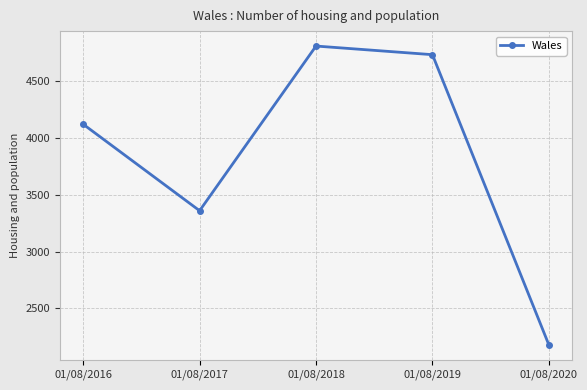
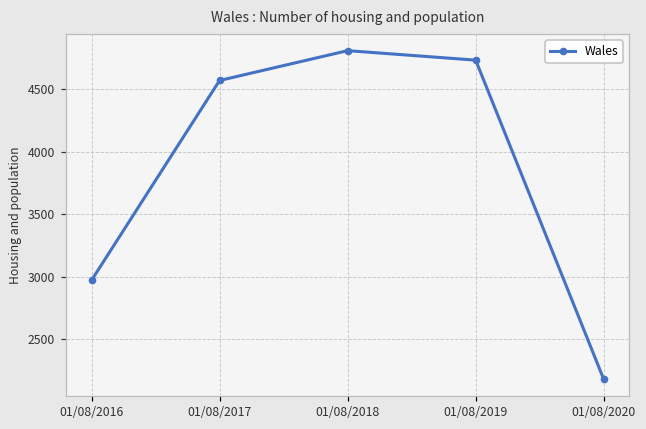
  {
-   "01/08/2016": 4120,
-   "01/08/2017": 3360,
+   "01/08/2016": 2970,
+   "01/08/2017": 4570,
    "01/08/2018": 4810,
    "01/08/2019": 4740,
    "01/08/2020": 2180
  }
